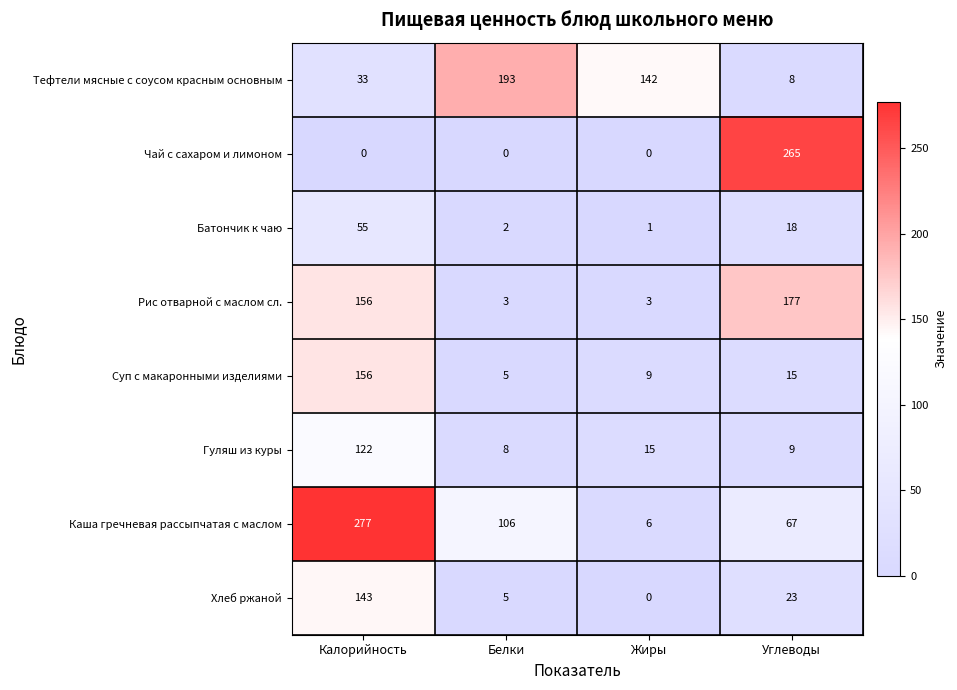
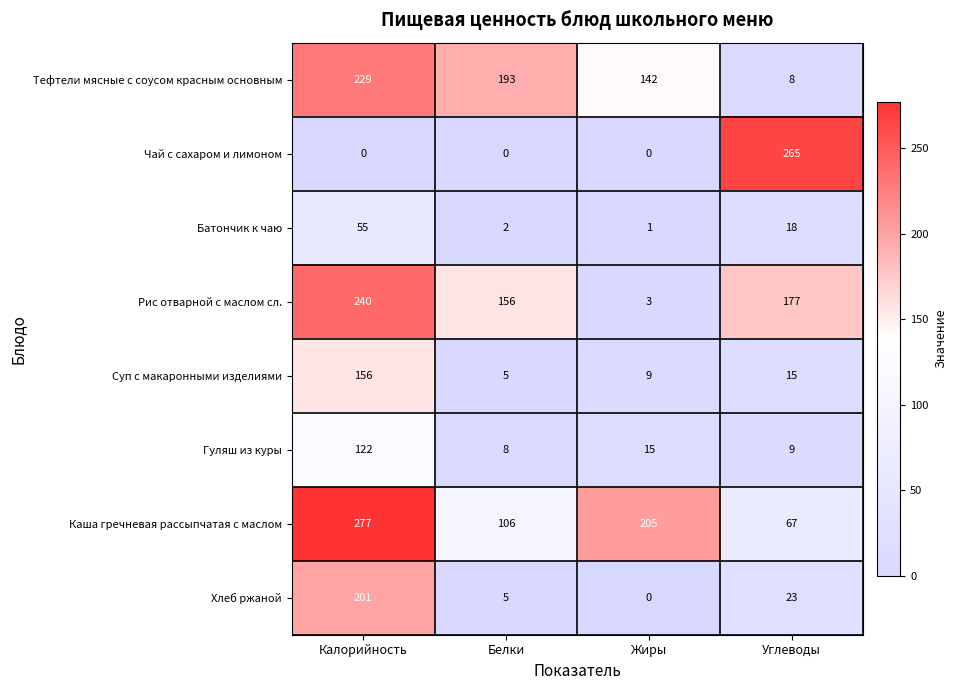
  {
    "Тефтели мясные с соусом красным основным": {
-     "Калорийность": 33,
+     "Калорийность": 229,
      "Белки": 193,
      "Жиры": 142,
      "Углеводы": 8
    },
    "Чай с сахаром и лимоном": {
      "Калорийность": 0,
      "Белки": 0,
      "Жиры": 0,
      "Углеводы": 265
    },
    "Батончик к чаю": {
      "Калорийность": 55,
      "Белки": 2,
      "Жиры": 1,
      "Углеводы": 18
    },
    "Рис отварной с маслом сл.": {
-     "Калорийность": 156,
-     "Белки": 3,
+     "Калорийность": 240,
+     "Белки": 156,
      "Жиры": 3,
      "Углеводы": 177
    },
    "Суп с макаронными изделиями": {
      "Калорийность": 156,
      "Белки": 5,
      "Жиры": 9,
      "Углеводы": 15
    },
    "Гуляш из куры": {
      "Калорийность": 122,
      "Белки": 8,
      "Жиры": 15,
      "Углеводы": 9
    },
    "Каша гречневая рассыпчатая с маслом": {
      "Калорийность": 277,
      "Белки": 106,
-     "Жиры": 6,
+     "Жиры": 205,
      "Углеводы": 67
    },
    "Хлеб ржаной": {
-     "Калорийность": 143,
+     "Калорийность": 201,
      "Белки": 5,
      "Жиры": 0,
      "Углеводы": 23
    }
  }
